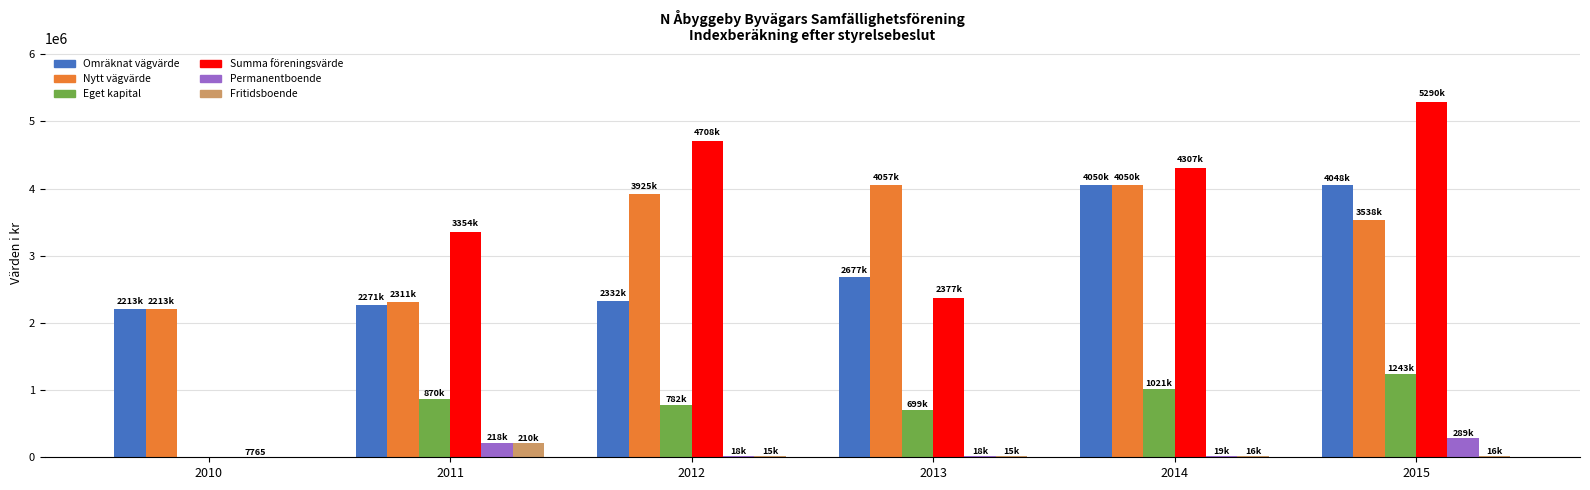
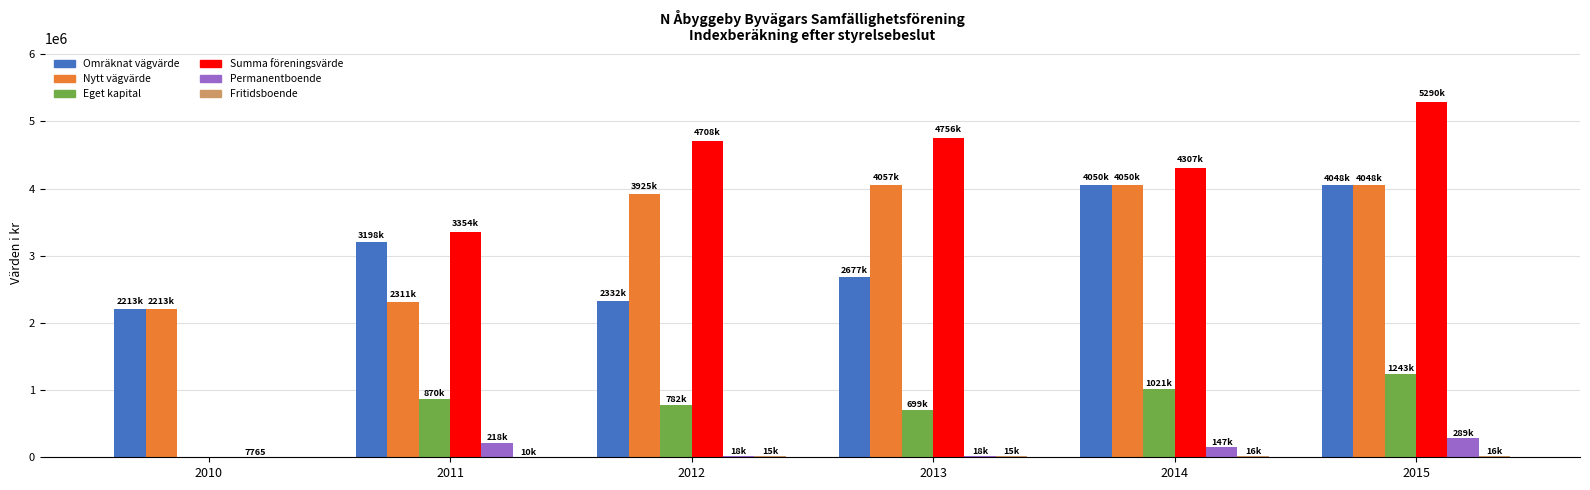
  {
    "Omräknat vägvärde": {
      "2010": "2213k",
-     "2011": "2271k",
+     "2011": "3198k",
      "2012": "2332k",
      "2013": "2677k",
      "2014": "4050k",
      "2015": "4048k"
    },
    "Nytt vägvärde": {
      "2010": "2213k",
      "2011": "2311k",
      "2012": "3925k",
      "2013": "4057k",
      "2014": "4050k",
-     "2015": "3538k"
+     "2015": "4048k"
    },
    "Eget kapital": {
      "2011": "870k",
      "2012": "782k",
      "2013": "699k",
      "2014": "1021k",
      "2015": "1243k"
    },
    "Summa föreningsvärde": {
      "2011": "3354k",
      "2012": "4708k",
-     "2013": "2377k",
+     "2013": "4756k",
      "2014": "4307k",
      "2015": "5290k"
    },
    "Permanentboende": {
      "2010": "7765",
      "2011": "218k",
      "2012": "18k",
      "2013": "18k",
-     "2014": "19k",
+     "2014": "147k",
      "2015": "289k"
    },
    "Fritidsboende": {
-     "2011": "210k",
+     "2011": "10k",
      "2012": "15k",
      "2013": "15k",
      "2014": "16k",
      "2015": "16k"
    }
  }
